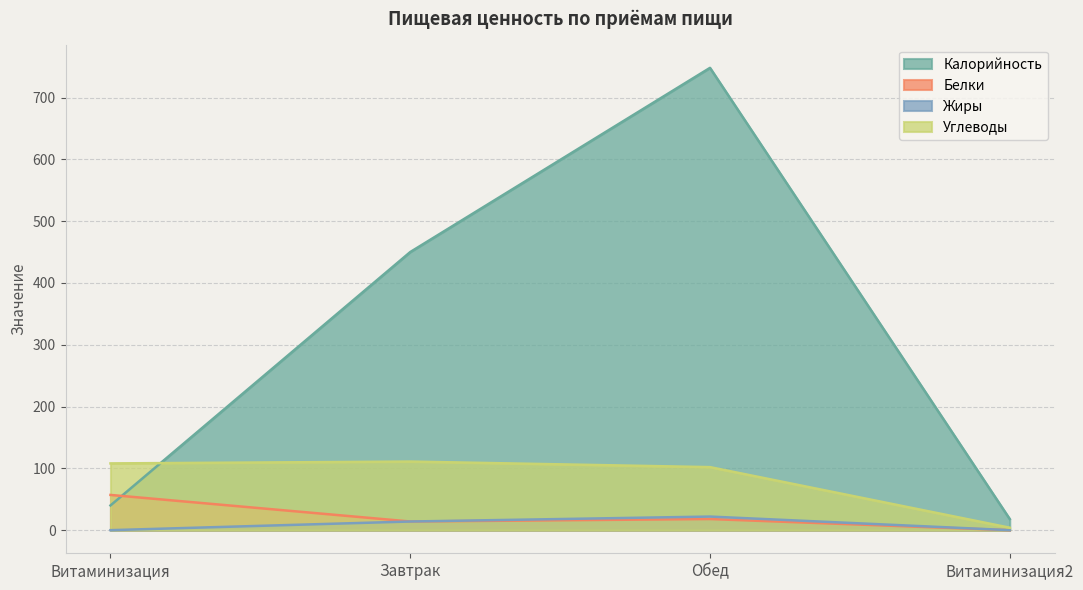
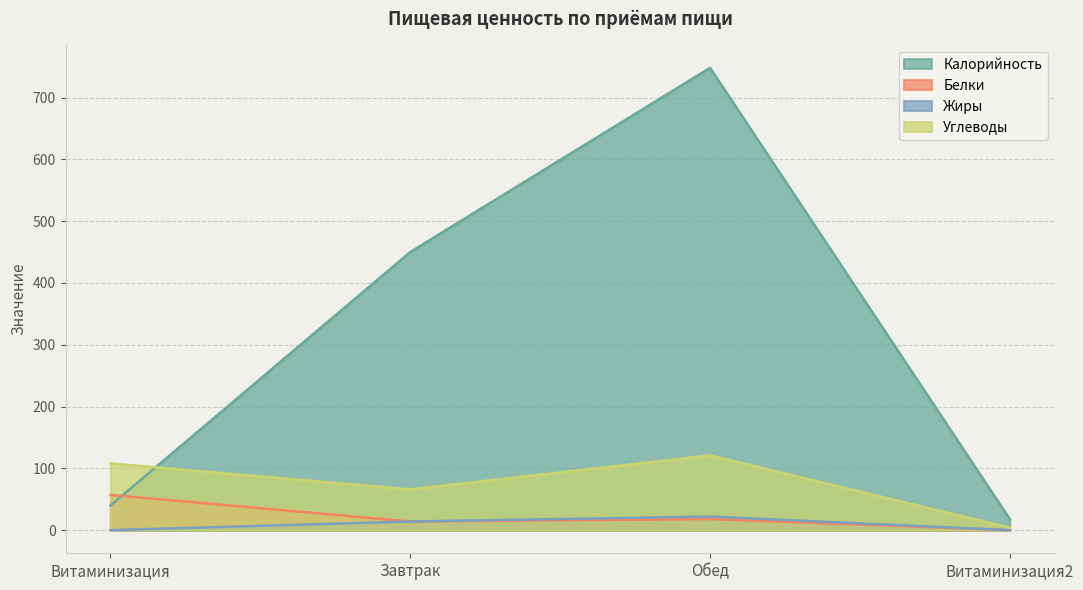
  {
    "Белки": {
      "Витаминизация": 60
    },
    "Углеводы": {
      "Витаминизация": 110,
-     "Завтрак": 110,
-     "Обед": 100
+     "Завтрак": 70,
+     "Обед": 120
    }
  }
